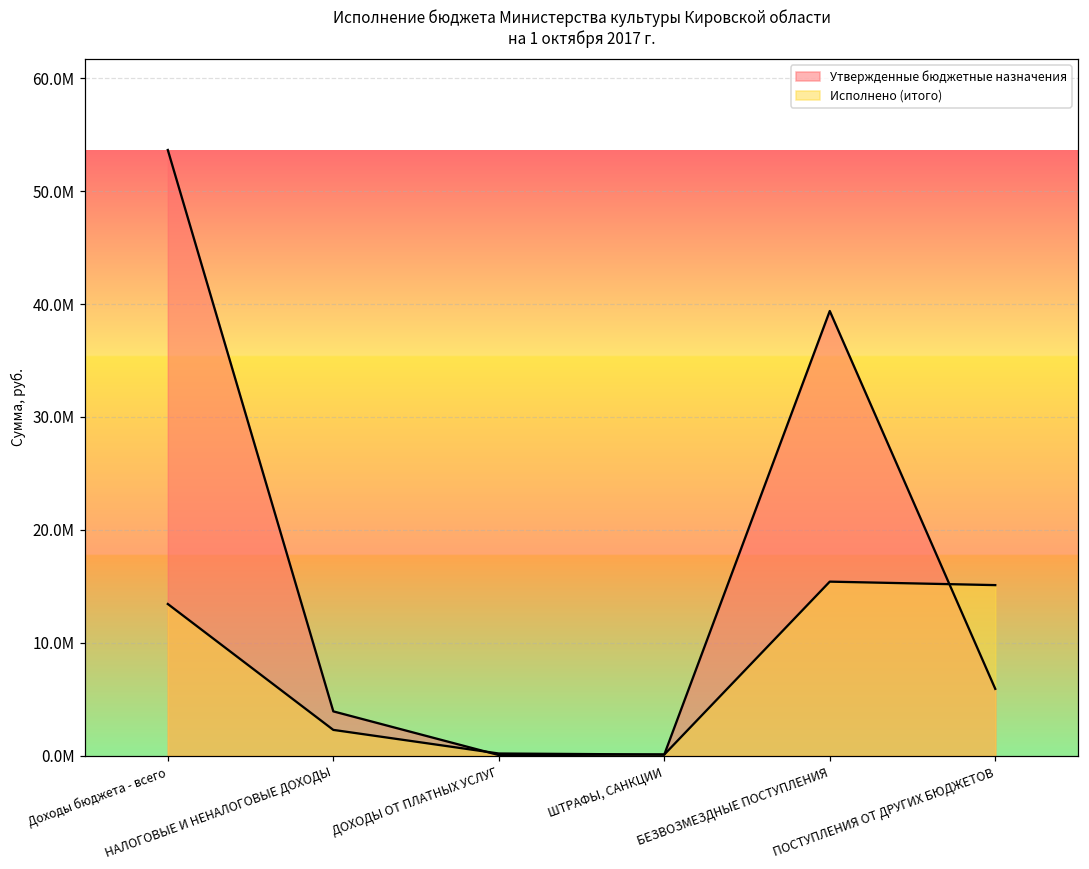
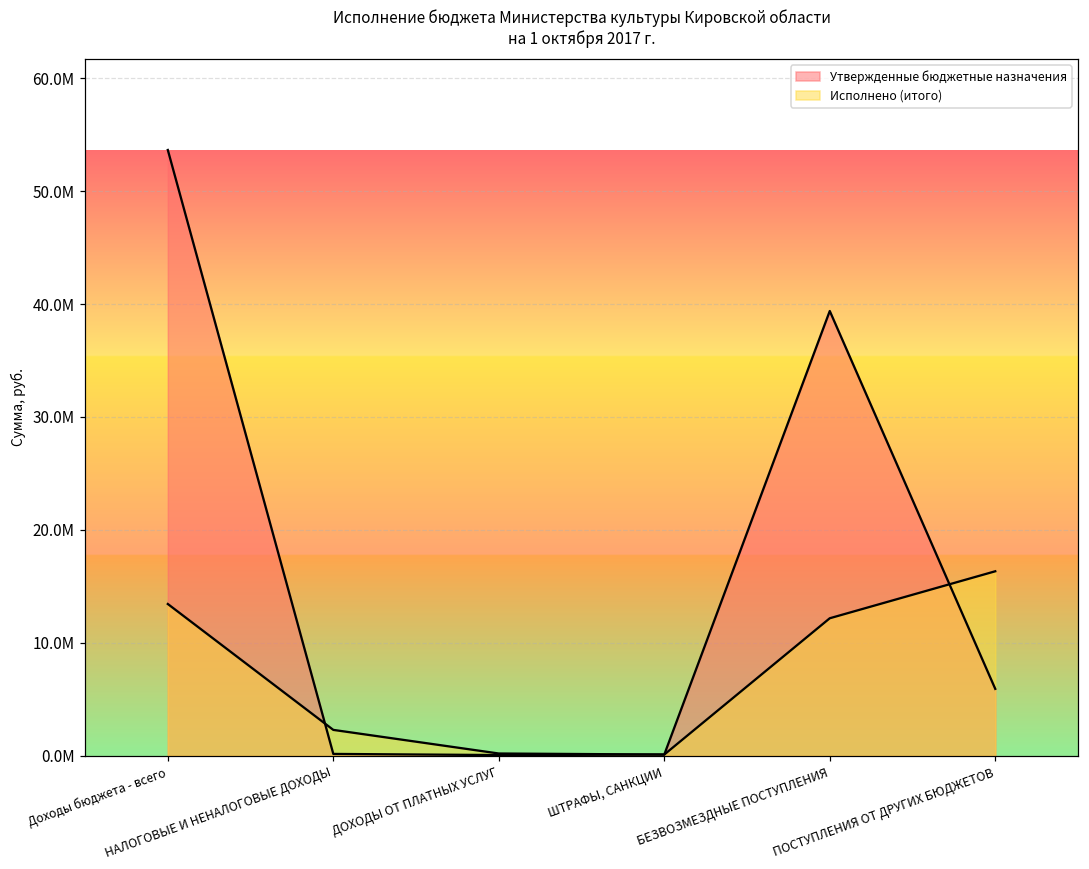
  {
    "Утвержденные бюджетные назначения": {
      "Доходы бюджета - всего": 53600000,
-     "НАЛОГОВЫЕ И НЕНАЛОГОВЫЕ ДОХОДЫ": 3900000,
+     "НАЛОГОВЫЕ И НЕНАЛОГОВЫЕ ДОХОДЫ": 200000,
      "БЕЗВОЗМЕЗДНЫЕ ПОСТУПЛЕНИЯ": 39400000,
      "ПОСТУПЛЕНИЯ ОТ ДРУГИХ БЮДЖЕТОВ": 5900000
    },
    "Исполнено (итого)": {
      "Доходы бюджета - всего": 13400000,
      "НАЛОГОВЫЕ И НЕНАЛОГОВЫЕ ДОХОДЫ": 2300000,
-     "БЕЗВОЗМЕЗДНЫЕ ПОСТУПЛЕНИЯ": 15400000,
-     "ПОСТУПЛЕНИЯ ОТ ДРУГИХ БЮДЖЕТОВ": 15100000
+     "БЕЗВОЗМЕЗДНЫЕ ПОСТУПЛЕНИЯ": 12200000,
+     "ПОСТУПЛЕНИЯ ОТ ДРУГИХ БЮДЖЕТОВ": 16300000
    }
  }
